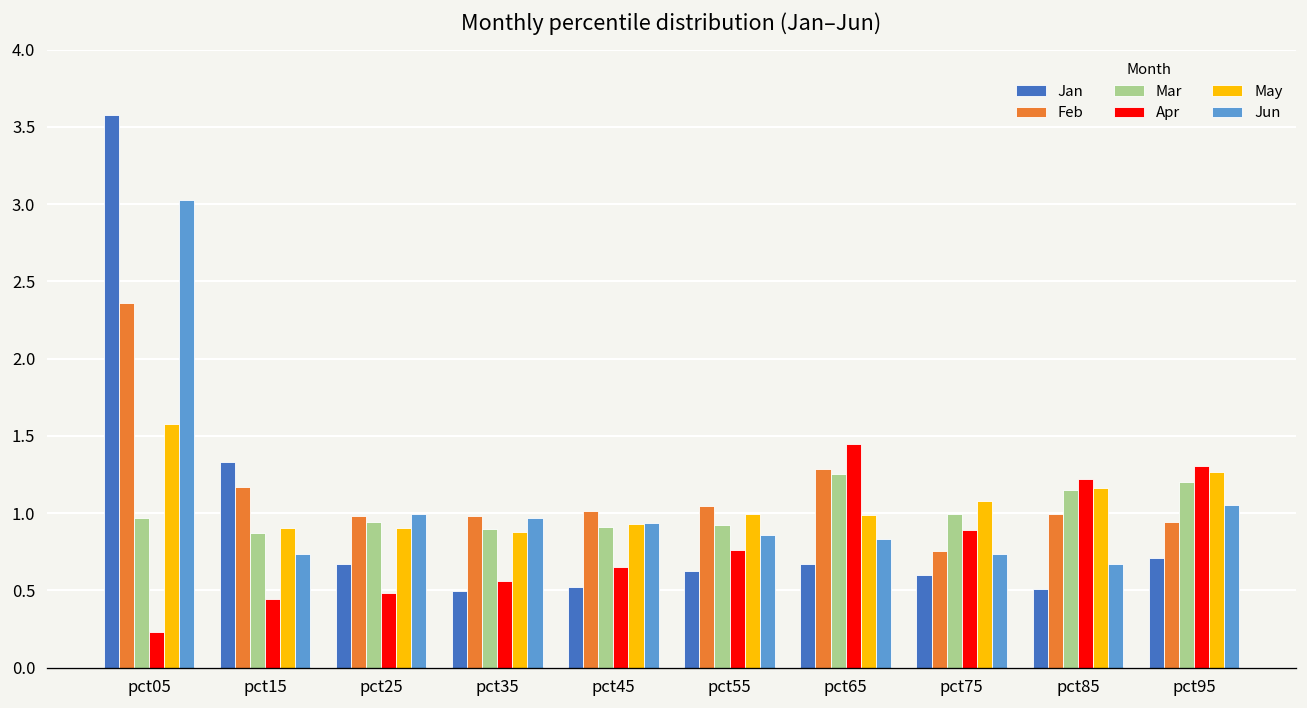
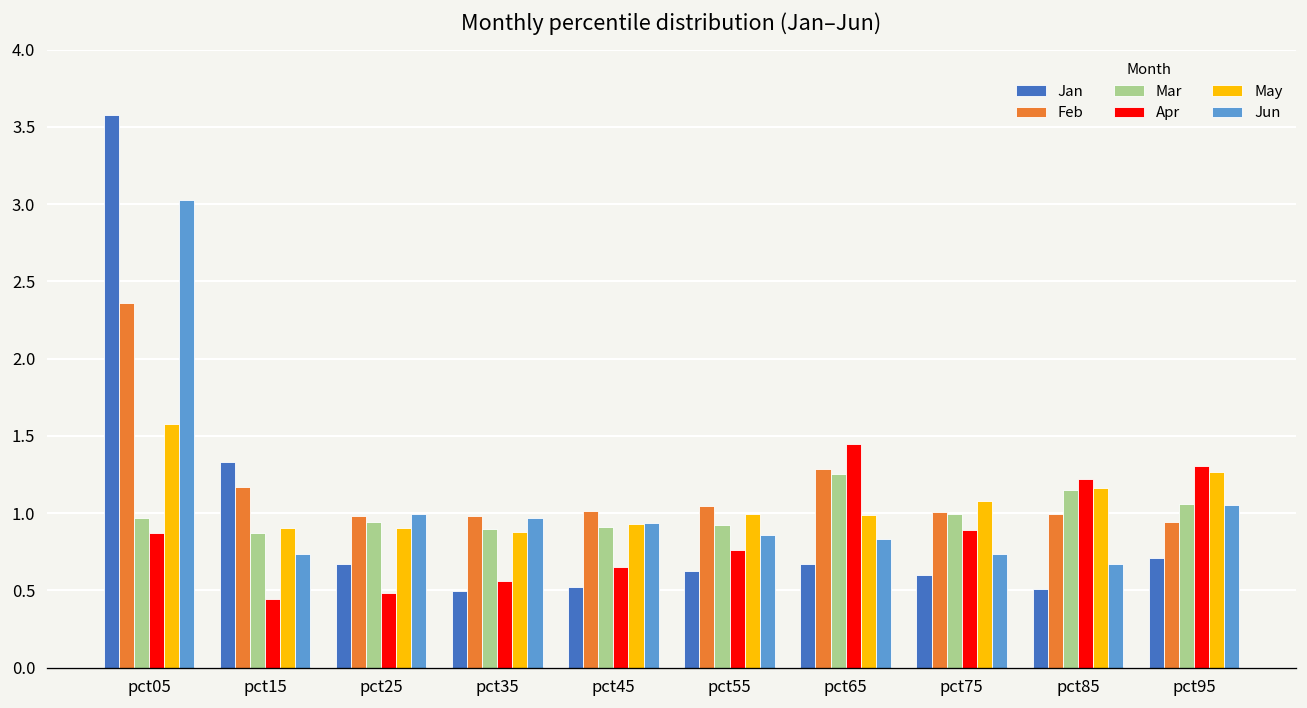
  {
    "Feb": {
      "pct05": 2.36,
      "pct15": 1.17,
      "pct25": 0.98,
      "pct35": 0.98,
      "pct45": 1.01,
      "pct55": 1.05,
      "pct65": 1.28,
-     "pct75": 0.75,
+     "pct75": 1.01,
      "pct85": 1.00,
      "pct95": 0.94
    },
    "Mar": {
      "pct05": 0.97,
      "pct15": 0.87,
      "pct25": 0.94,
      "pct35": 0.90,
      "pct45": 0.91,
      "pct55": 0.92,
      "pct65": 1.25,
      "pct75": 1.00,
      "pct85": 1.15,
-     "pct95": 1.20
+     "pct95": 1.06
    },
    "Apr": {
-     "pct05": 0.23,
+     "pct05": 0.87,
      "pct15": 0.45,
      "pct25": 0.48,
      "pct35": 0.56,
      "pct45": 0.65,
      "pct55": 0.76,
      "pct65": 1.45,
      "pct75": 0.89,
      "pct85": 1.22,
      "pct95": 1.31
    },
    "May": {
      "pct05": 1.58,
      "pct15": 0.90,
      "pct25": 0.91,
      "pct35": 0.88,
      "pct45": 0.93,
      "pct55": 0.99,
      "pct65": 0.99,
      "pct75": 1.08,
      "pct85": 1.16,
      "pct95": 1.26
    }
  }
